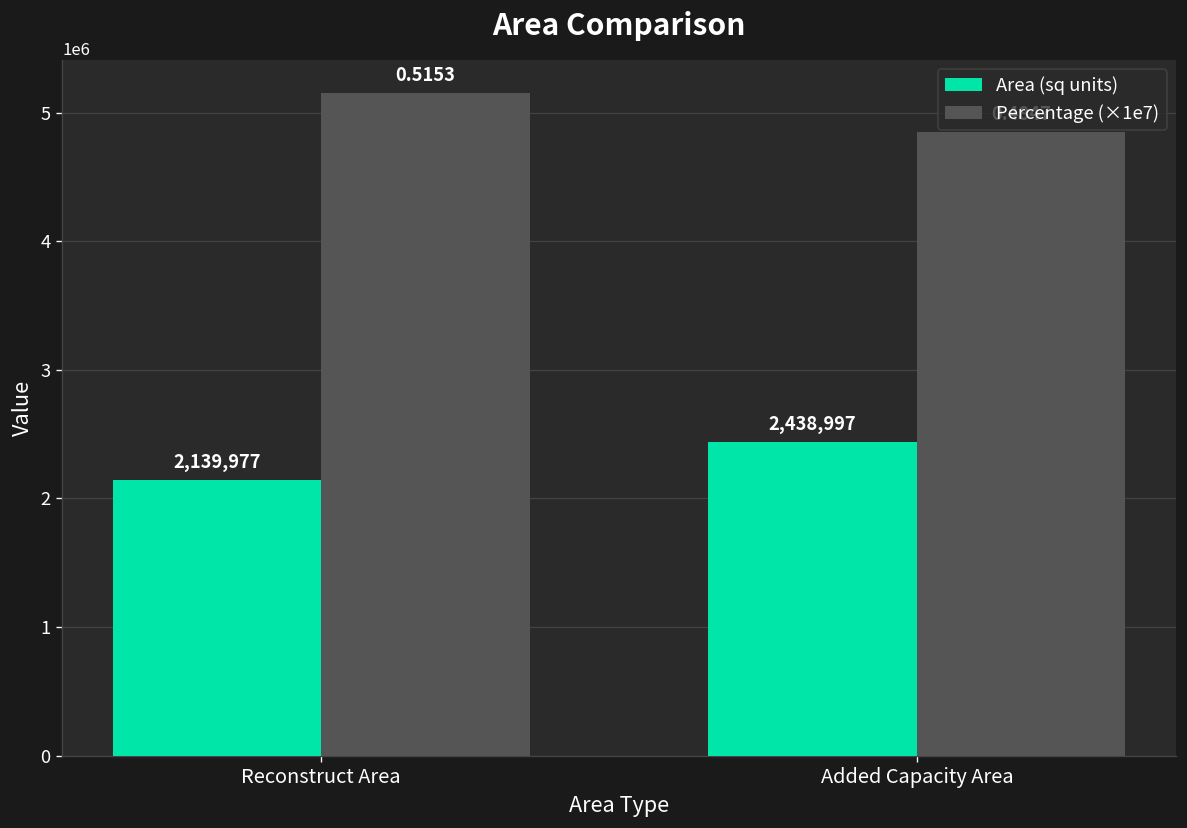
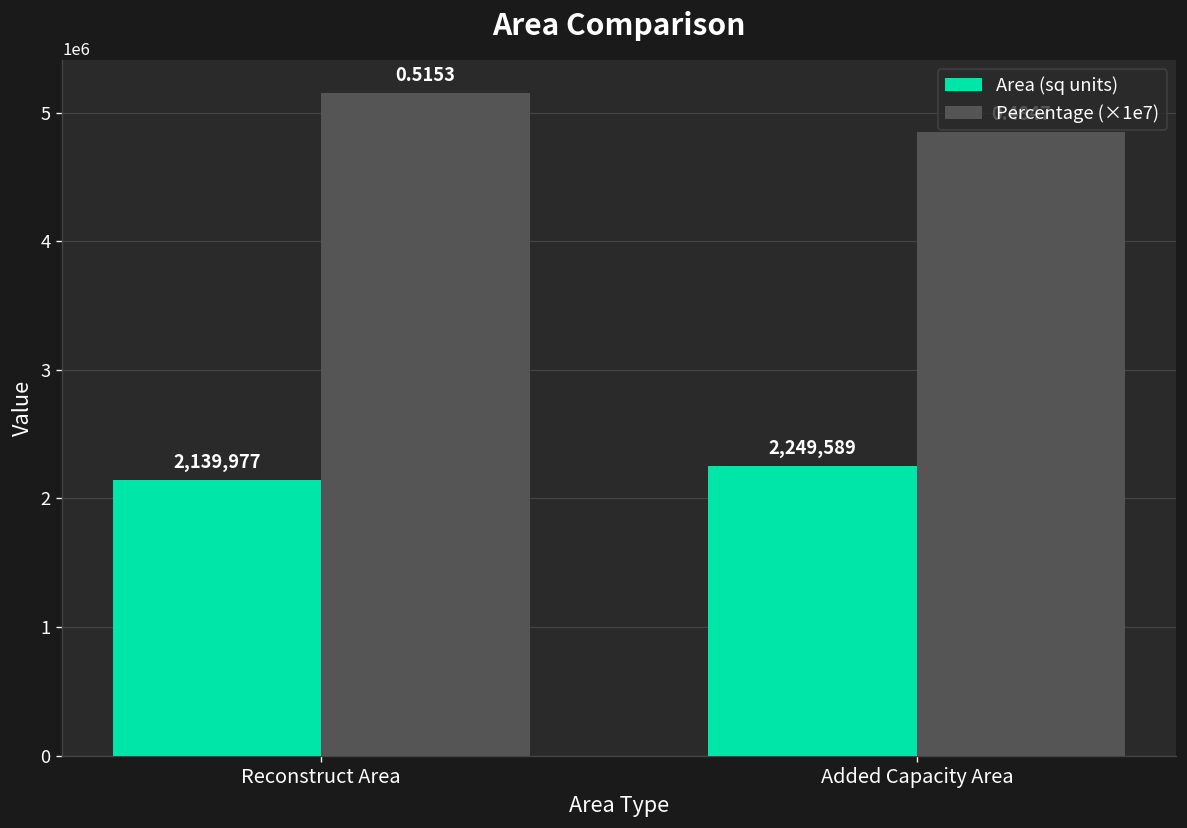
  {
    "Area (sq units)": {
      "Reconstruct Area": "2,139,977",
-     "Added Capacity Area": "2,438,997"
+     "Added Capacity Area": "2,249,589"
    }
  }
